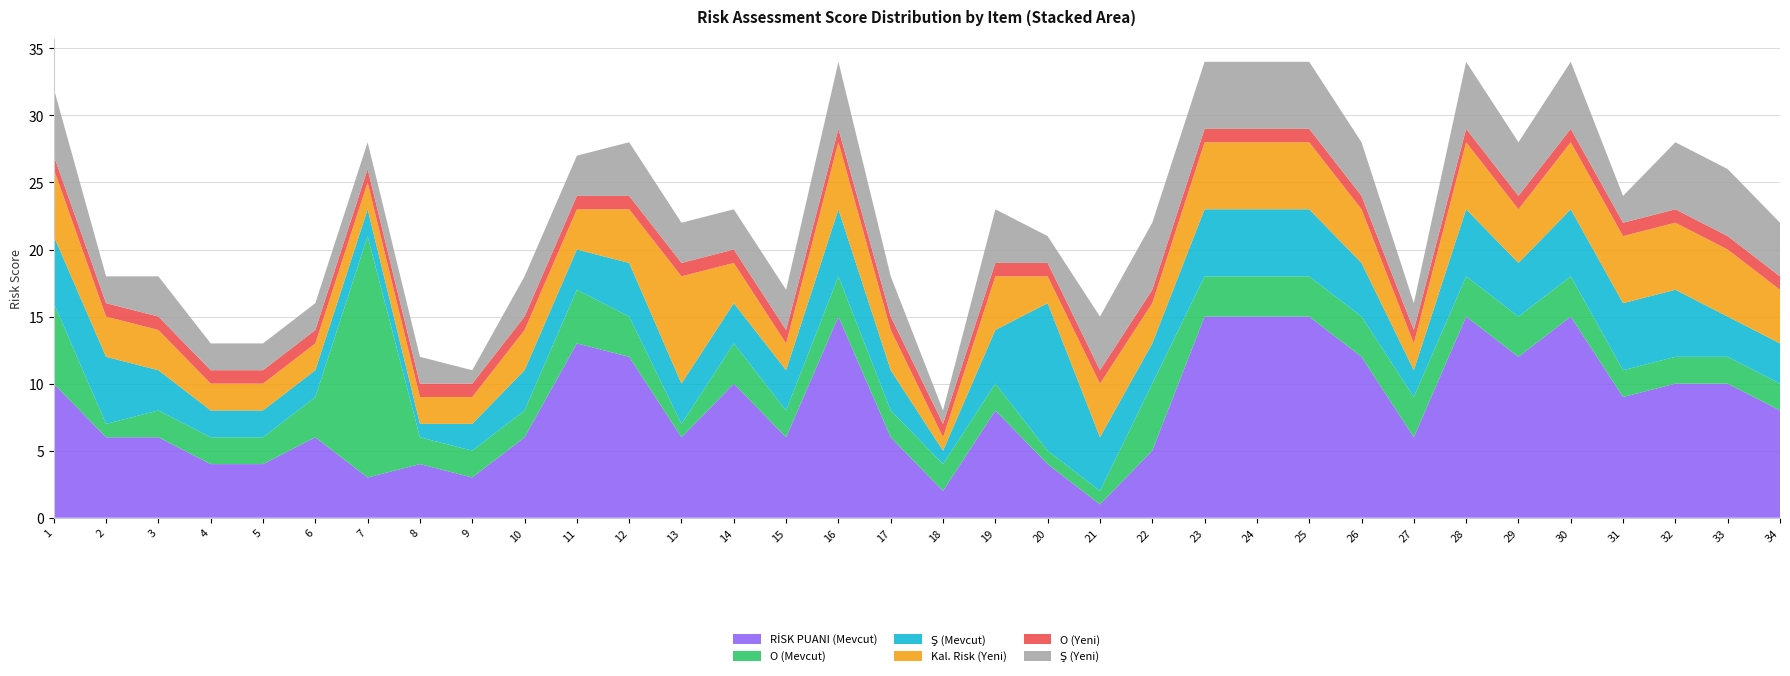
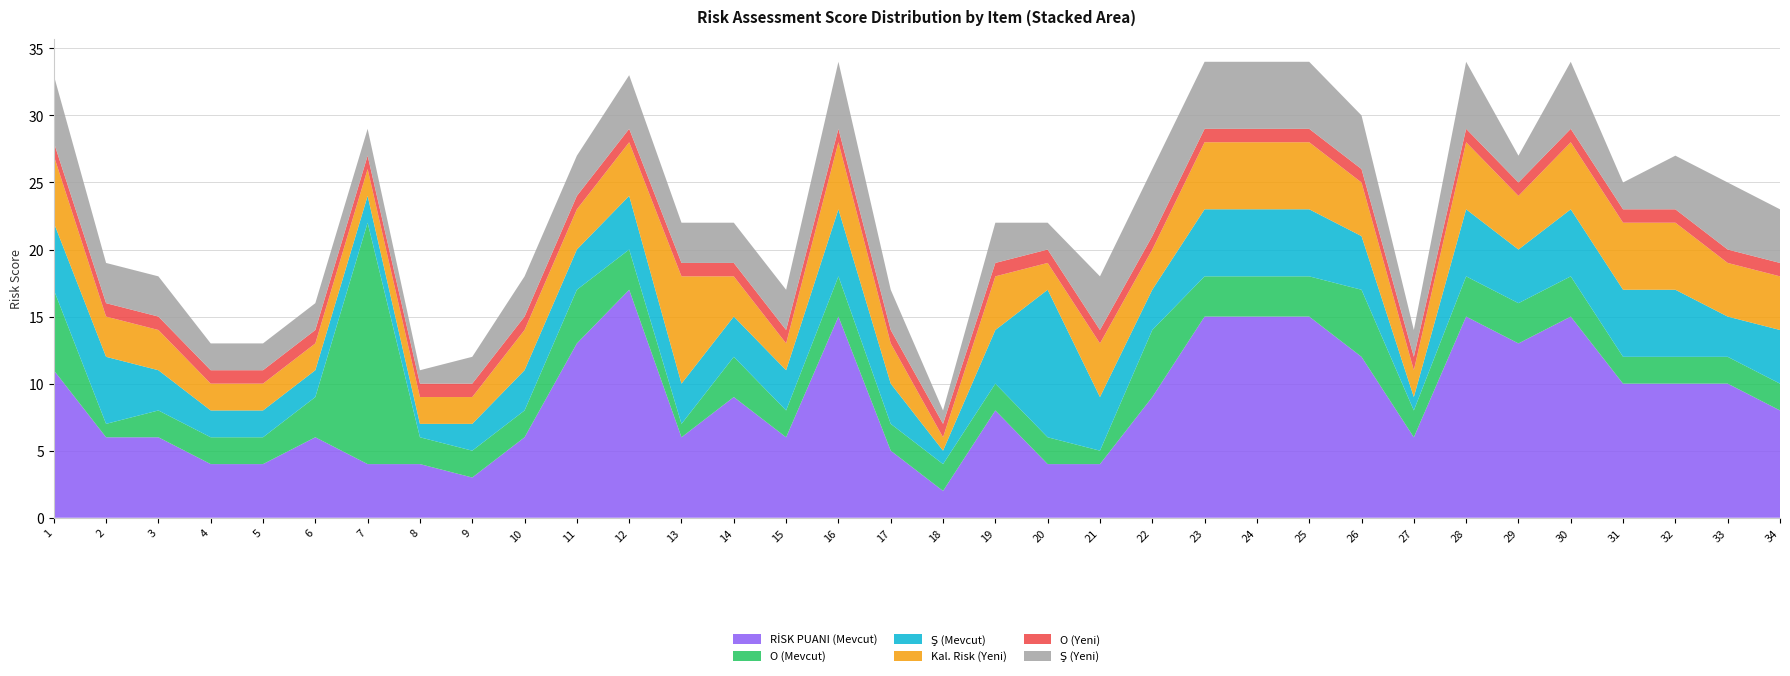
  {
    "RİSK PUANI (Mevcut)": {
-     "1": 10,
+     "1": 11,
      "2": 6,
      "3": 6,
      "4": 4,
      "5": 4,
      "6": 6,
-     "7": 3,
+     "7": 4,
      "8": 4,
      "9": 3,
      "10": 6,
      "11": 13,
-     "12": 12,
+     "12": 17,
      "13": 6,
-     "14": 10,
+     "14": 9,
      "15": 6,
      "16": 15,
-     "17": 6,
+     "17": 5,
      "18": 2,
      "19": 8,
      "20": 4,
-     "21": 1,
-     "22": 5,
+     "21": 4,
+     "22": 9,
      "23": 15,
      "24": 15,
      "25": 15,
      "26": 12,
      "27": 6,
      "28": 15,
-     "29": 12,
+     "29": 13,
      "30": 15,
-     "31": 9,
+     "31": 10,
      "32": 10,
      "33": 10,
      "34": 8
    },
    "O (Mevcut)": {
      "1": 6,
      "2": 1,
      "3": 2,
      "4": 2,
      "5": 2,
      "6": 3,
      "7": 18,
      "8": 2,
      "9": 2,
      "10": 2,
      "11": 4,
      "12": 3,
      "13": 1,
      "14": 3,
      "15": 2,
      "16": 3,
      "17": 2,
      "18": 2,
      "19": 2,
-     "20": 1,
+     "20": 2,
      "21": 1,
      "22": 5,
      "23": 3,
      "24": 3,
      "25": 3,
-     "26": 3,
-     "27": 3,
+     "26": 5,
+     "27": 2,
      "28": 3,
      "29": 3,
      "30": 3,
      "31": 2,
      "32": 2,
      "33": 2,
      "34": 2
    },
    "Ş (Mevcut)": {
      "1": 5,
      "2": 5,
      "3": 3,
      "4": 2,
      "5": 2,
      "6": 2,
      "7": 2,
      "8": 1,
      "9": 2,
      "10": 3,
      "11": 3,
      "12": 4,
      "13": 3,
      "14": 3,
      "15": 3,
      "16": 5,
      "17": 3,
      "18": 1,
      "19": 4,
      "20": 11,
      "21": 4,
      "22": 3,
      "23": 5,
      "24": 5,
      "25": 5,
      "26": 4,
-     "27": 2,
+     "27": 1,
      "28": 5,
      "29": 4,
      "30": 5,
      "31": 5,
      "32": 5,
      "33": 3,
-     "34": 3
+     "34": 4
    },
    "Kal. Risk (Yeni)": {
      "1": 5,
      "2": 3,
      "3": 3,
      "4": 2,
      "5": 2,
      "6": 2,
      "7": 2,
      "8": 2,
      "9": 2,
      "10": 3,
      "11": 3,
      "12": 4,
      "13": 8,
      "14": 3,
      "15": 2,
      "16": 5,
      "17": 3,
      "18": 1,
      "19": 4,
      "20": 2,
      "21": 4,
      "22": 3,
      "23": 5,
      "24": 5,
      "25": 5,
      "26": 4,
      "27": 2,
      "28": 5,
      "29": 4,
      "30": 5,
      "31": 5,
      "32": 5,
-     "33": 5,
+     "33": 4,
      "34": 4
    },
    "Ş (Yeni)": {
      "1": 5,
-     "2": 2,
+     "2": 3,
      "3": 3,
      "4": 2,
      "5": 2,
      "6": 2,
      "7": 2,
-     "8": 2,
-     "9": 1,
+     "8": 1,
+     "9": 2,
      "10": 3,
      "11": 3,
      "12": 4,
      "13": 3,
      "14": 3,
      "15": 3,
      "16": 5,
      "17": 3,
      "18": 1,
-     "19": 4,
+     "19": 3,
      "20": 2,
      "21": 4,
      "22": 5,
      "23": 5,
      "24": 5,
      "25": 5,
      "26": 4,
      "27": 2,
      "28": 5,
-     "29": 4,
+     "29": 2,
      "30": 5,
      "31": 2,
-     "32": 5,
+     "32": 4,
      "33": 5,
      "34": 4
    }
  }
